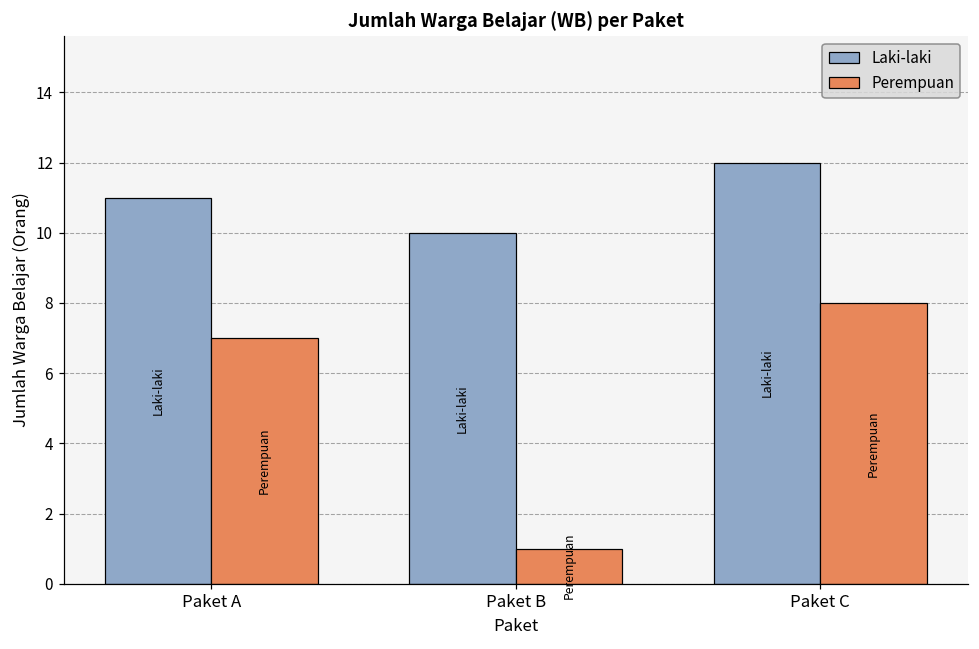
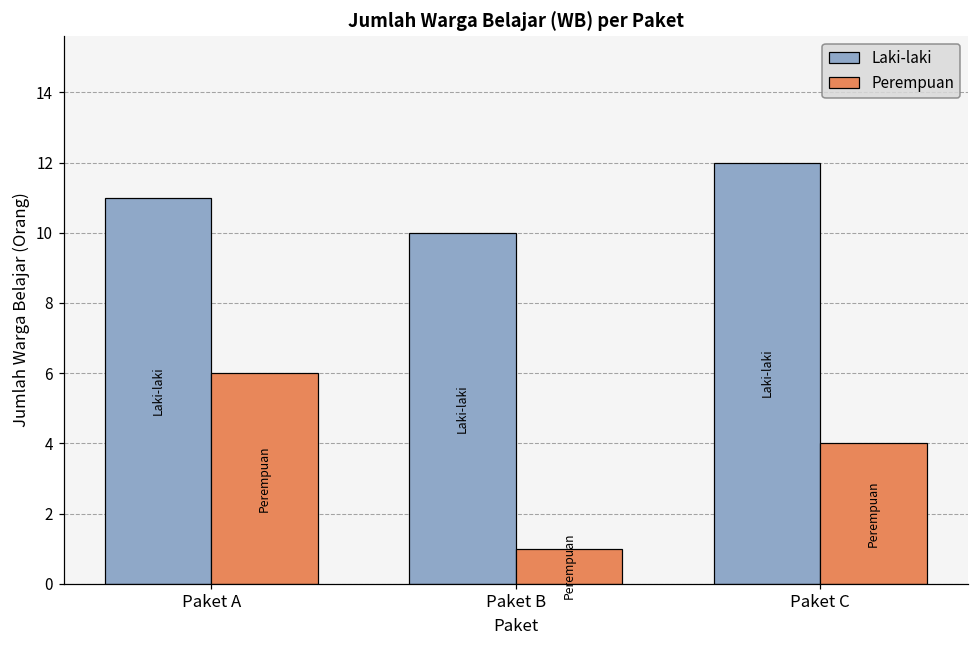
  {
    "Laki-laki": {
      "Paket A": 11,
      "Paket B": 10,
      "Paket C": 12
    },
    "Perempuan": {
-     "Paket A": 7,
+     "Paket A": 6,
      "Paket B": 1,
-     "Paket C": 8
+     "Paket C": 4
    }
  }
